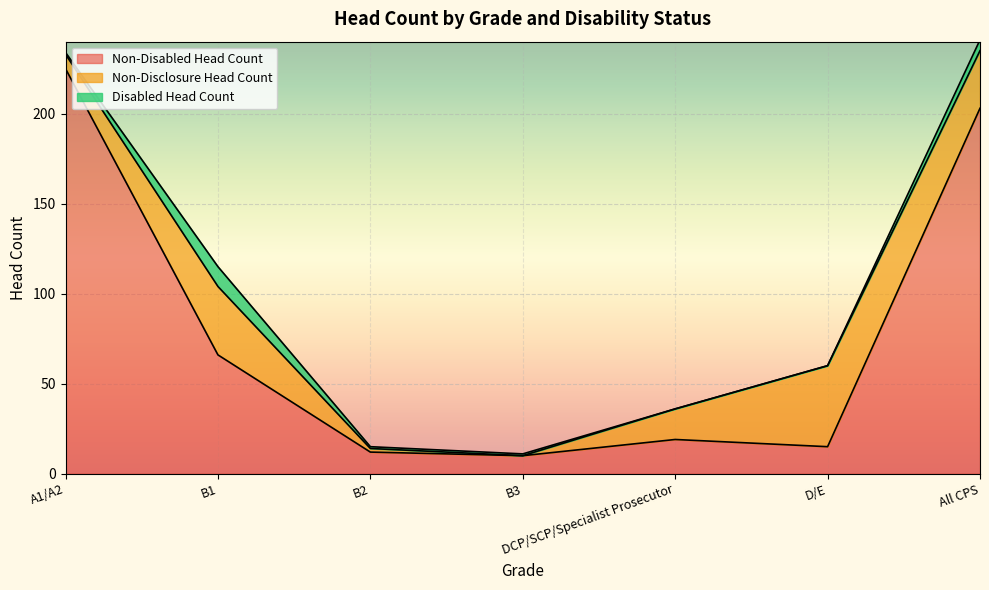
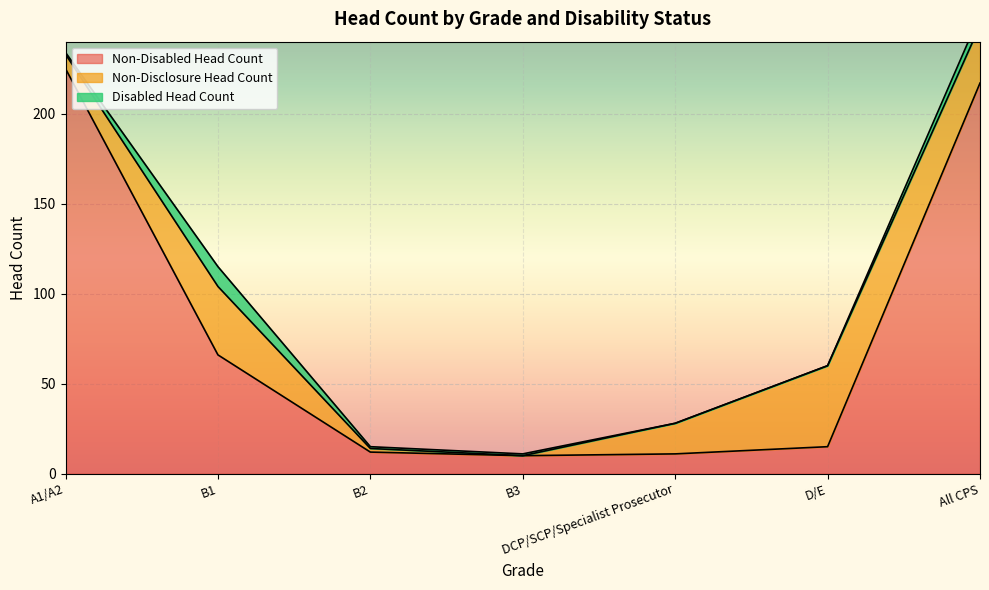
  {
    "Non-Disabled Head Count": {
      "A1/A2": 225,
      "B1": 66,
      "B2": 12,
-     "DCP/SCP/Specialist Prosecutor": 19,
+     "DCP/SCP/Specialist Prosecutor": 11,
      "D/E": 15,
-     "All CPS": 203
+     "All CPS": 217
    },
    "Non-Disclosure Head Count": {
      "B1": 38
    },
    "Disabled Head Count": {
      "B1": 11
    }
  }
